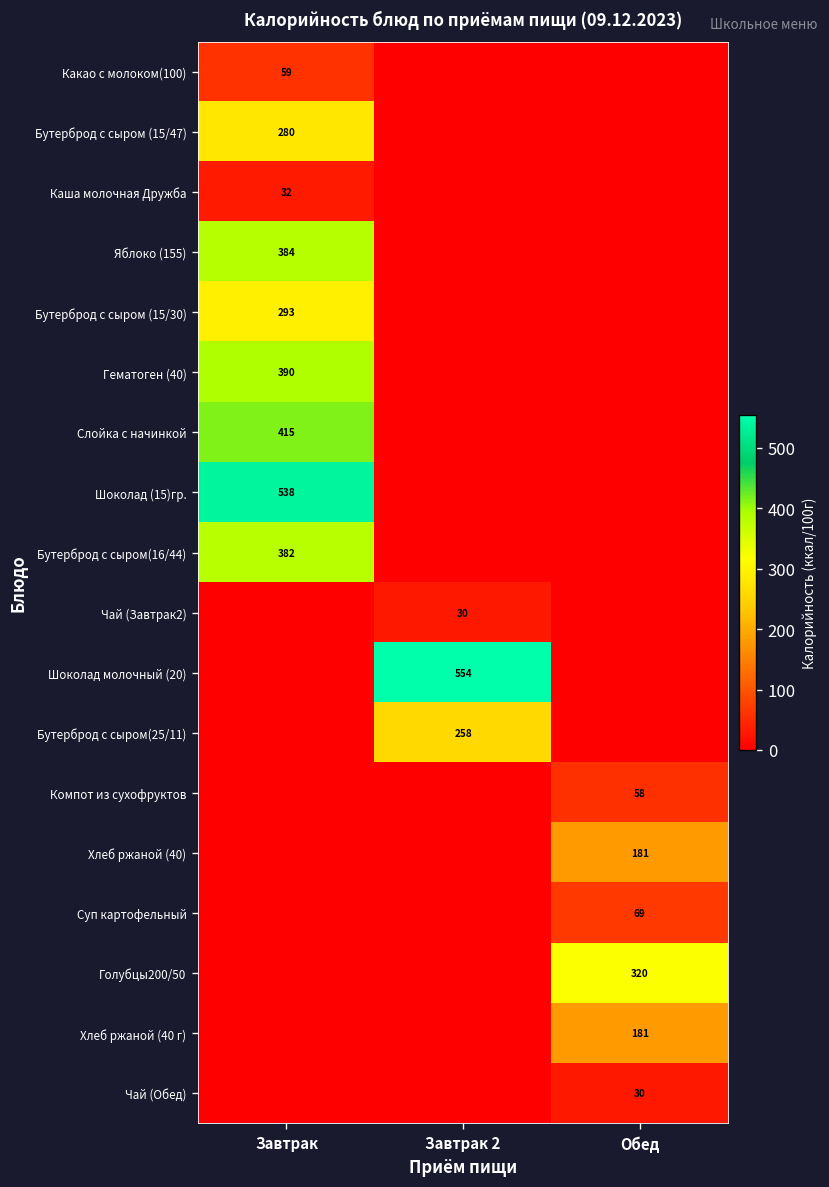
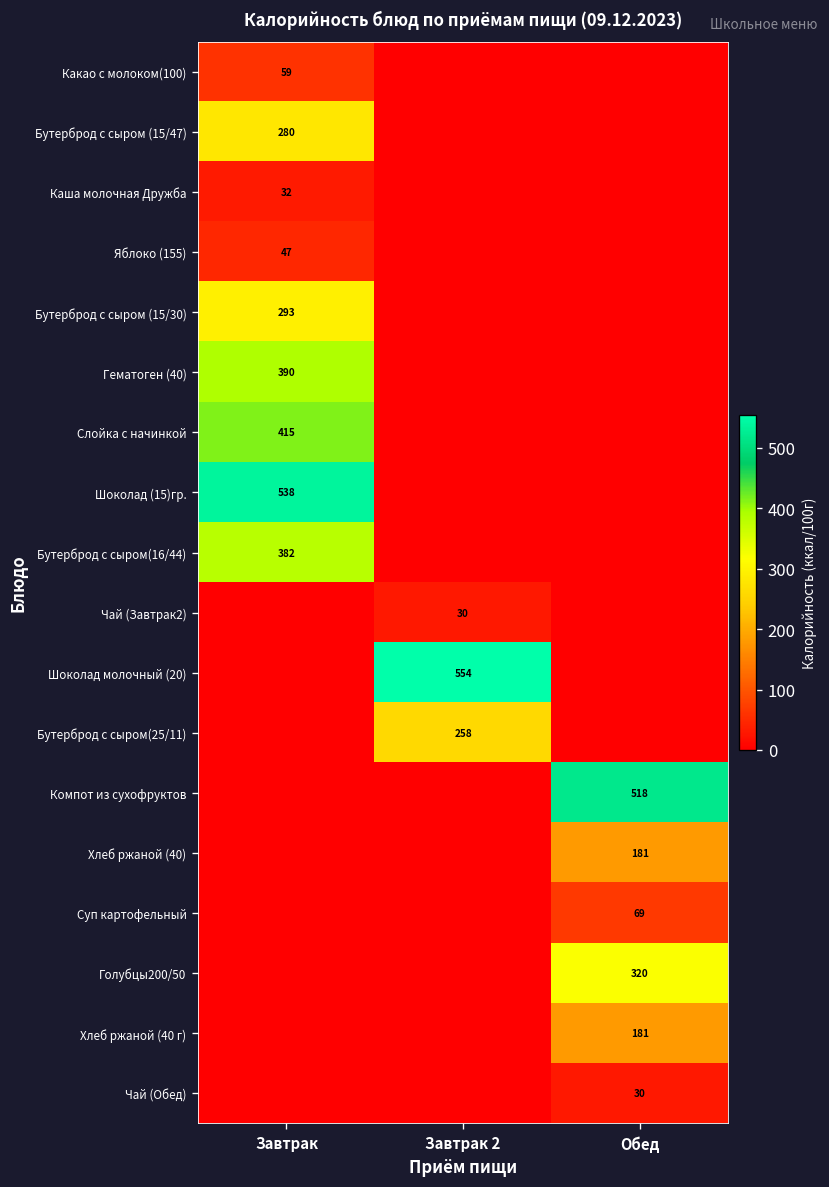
  {
    "Какао с молоком(100)": {
      "Завтрак": 59
    },
    "Бутерброд с сыром (15/47)": {
      "Завтрак": 280
    },
    "Каша молочная Дружба": {
      "Завтрак": 32
    },
    "Яблоко (155)": {
-     "Завтрак": 384
+     "Завтрак": 47
    },
    "Бутерброд с сыром (15/30)": {
      "Завтрак": 293
    },
    "Гематоген (40)": {
      "Завтрак": 390
    },
    "Слойка с начинкой": {
      "Завтрак": 415
    },
    "Шоколад (15)гр.": {
      "Завтрак": 538
    },
    "Бутерброд с сыром(16/44)": {
      "Завтрак": 382
    },
    "Чай (Завтрак2)": {
      "Завтрак 2": 30
    },
    "Шоколад молочный (20)": {
      "Завтрак 2": 554
    },
    "Бутерброд с сыром(25/11)": {
      "Завтрак 2": 258
    },
    "Компот из сухофруктов": {
-     "Обед": 58
+     "Обед": 518
    },
    "Хлеб ржаной (40)": {
      "Обед": 181
    },
    "Суп картофельный": {
      "Обед": 69
    },
    "Голубцы200/50": {
      "Обед": 320
    },
    "Хлеб ржаной (40 г)": {
      "Обед": 181
    },
    "Чай (Обед)": {
      "Обед": 30
    }
  }
